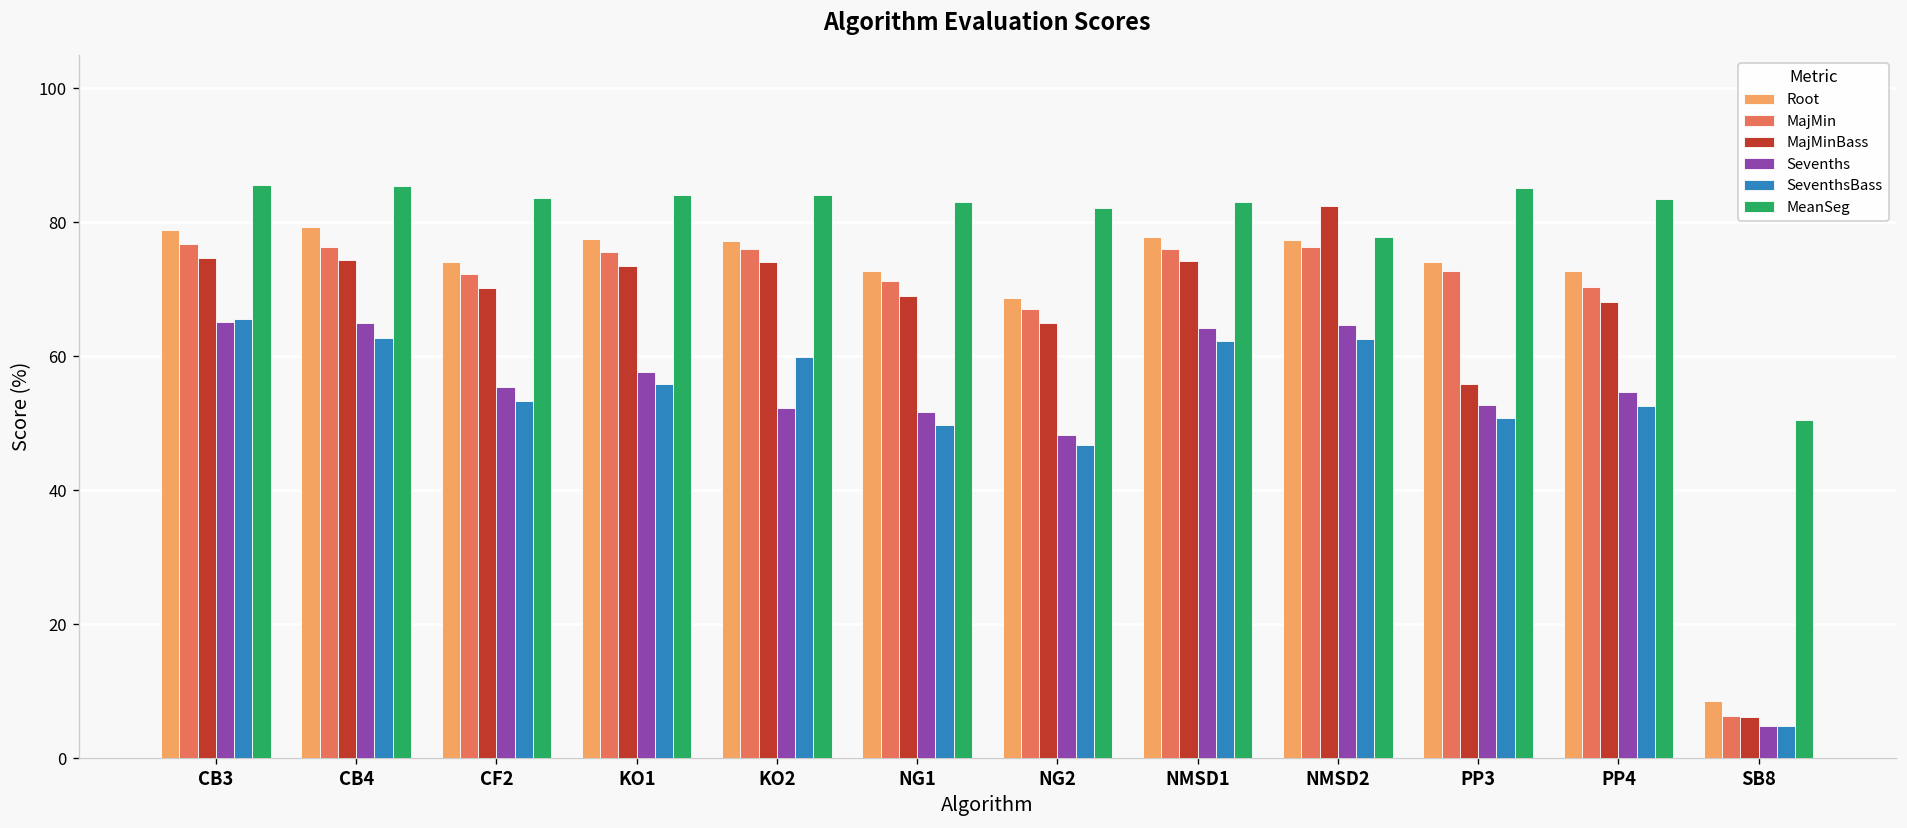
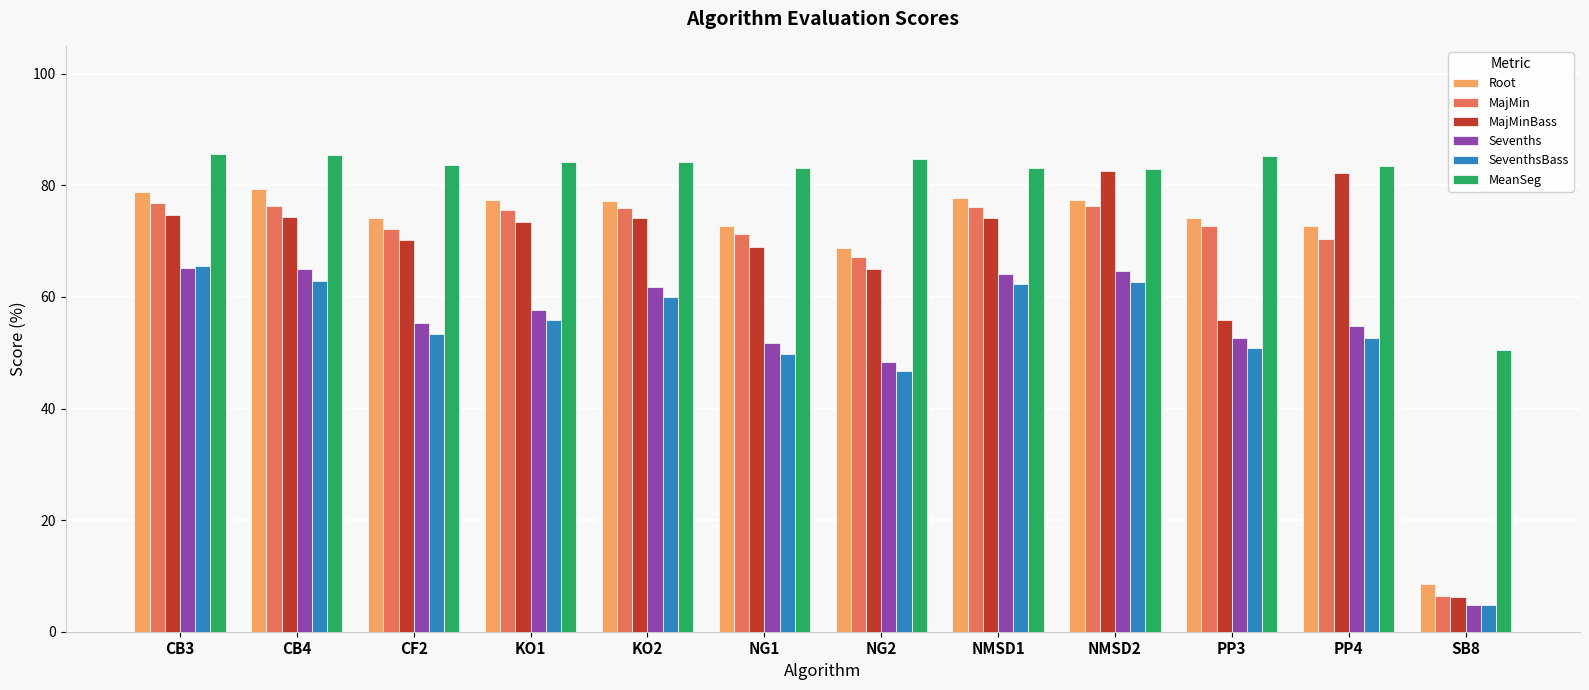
  {
    "MajMinBass": {
      "CB3": 75,
      "CB4": 74,
      "CF2": 70,
      "KO1": 74,
      "KO2": 74,
      "NG1": 69,
      "NG2": 65,
      "NMSD1": 74,
      "NMSD2": 82,
      "PP3": 56,
-     "PP4": 68,
+     "PP4": 82,
      "SB8": 6
    },
    "Sevenths": {
      "CB3": 65,
      "CB4": 65,
      "CF2": 55,
      "KO1": 58,
-     "KO2": 52,
+     "KO2": 62,
      "NG1": 52,
      "NG2": 48,
      "NMSD1": 64,
      "NMSD2": 65,
      "PP3": 53,
      "PP4": 55,
      "SB8": 5
    },
    "SeventhsBass": {
      "CB3": 66,
      "CB4": 63,
      "CF2": 53,
      "KO1": 56,
      "KO2": 60,
      "NG1": 50,
      "NG2": 47,
      "NMSD1": 62,
      "NMSD2": 63,
      "PP3": 51,
      "PP4": 53,
      "SB8": 5
    },
    "MeanSeg": {
      "CB3": 86,
      "CB4": 85,
      "CF2": 84,
      "KO1": 84,
      "KO2": 84,
      "NG1": 83,
-     "NG2": 82,
+     "NG2": 85,
      "NMSD1": 83,
-     "NMSD2": 78,
+     "NMSD2": 83,
      "PP3": 85,
      "PP4": 83,
      "SB8": 50
    }
  }
